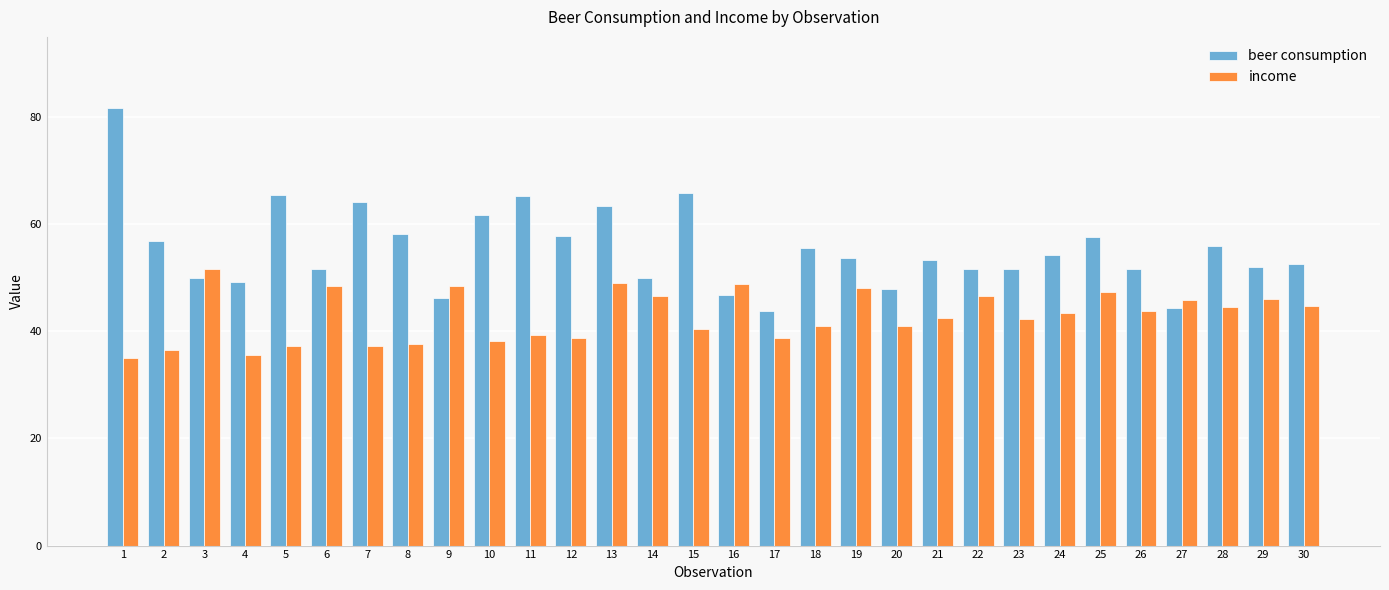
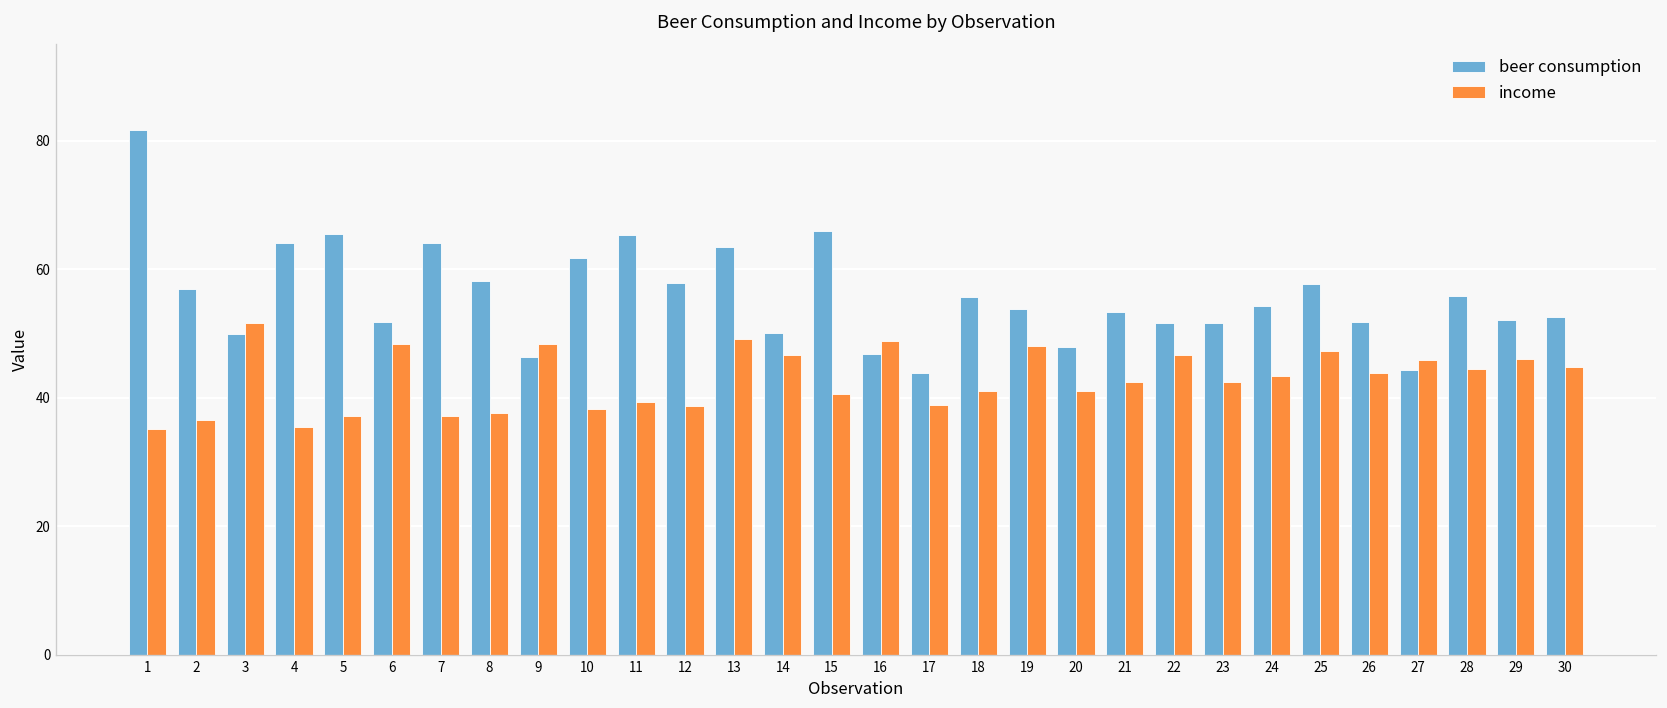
  {
    "beer consumption": {
      "1": 82,
      "2": 57,
      "3": 50,
-     "4": 49,
+     "4": 64,
      "5": 65,
      "6": 52,
      "7": 64,
      "8": 58,
      "9": 46,
      "10": 62,
      "11": 65,
      "12": 58,
      "13": 64,
      "14": 50,
      "15": 66,
      "16": 47,
      "17": 44,
      "18": 56,
      "19": 54,
      "20": 48,
      "21": 53,
      "22": 52,
      "23": 52,
      "24": 54,
      "25": 58,
      "26": 52,
      "27": 44,
      "28": 56,
      "29": 52,
      "30": 53
    },
    "income": {
      "1": 35,
      "2": 37,
      "3": 52,
      "4": 36,
      "5": 37,
      "6": 48,
      "7": 37,
      "8": 38,
      "9": 48,
      "10": 38,
      "11": 39,
      "12": 39,
      "13": 49,
      "14": 47,
      "15": 41,
      "16": 49,
      "17": 39,
      "18": 41,
      "19": 48,
      "20": 41,
      "21": 43,
      "22": 47,
      "23": 42,
      "24": 43,
      "25": 47,
      "26": 44,
      "27": 46,
      "28": 45,
      "29": 46,
      "30": 45
    }
  }
